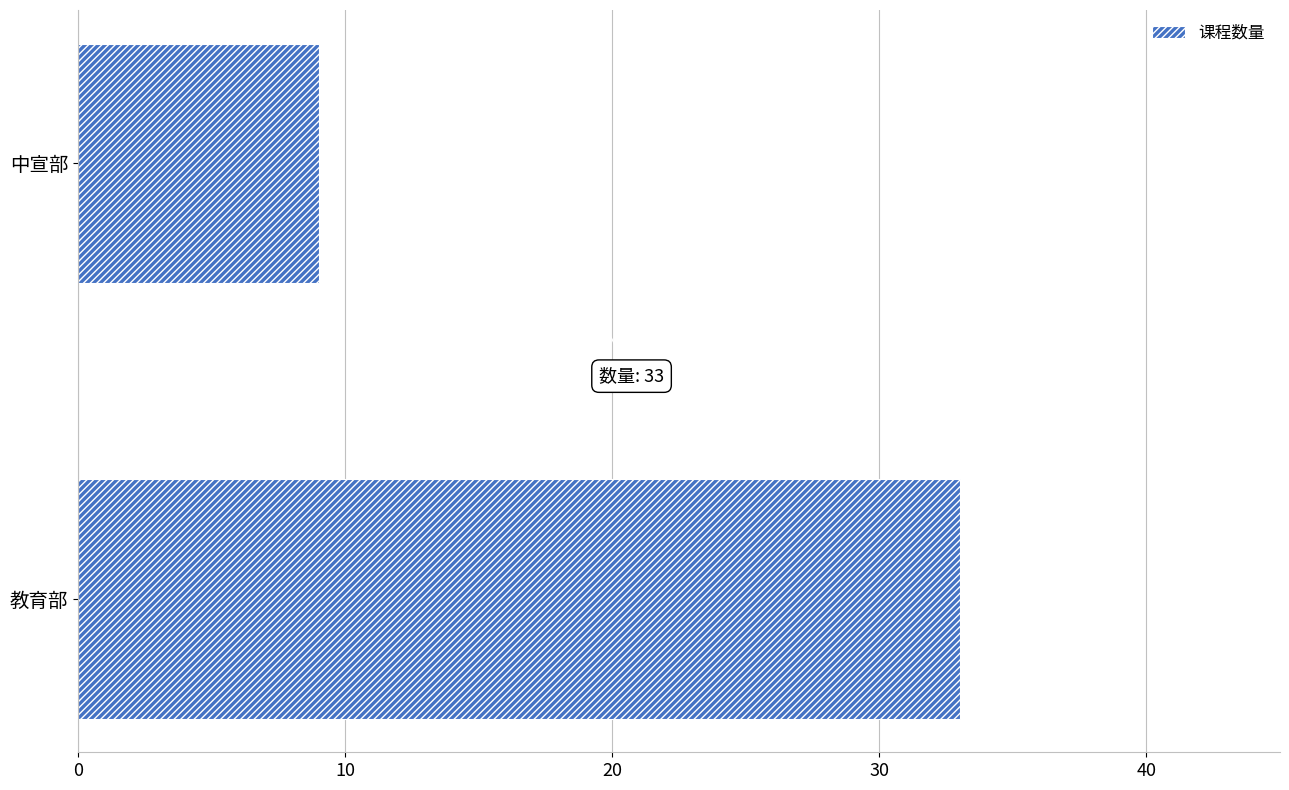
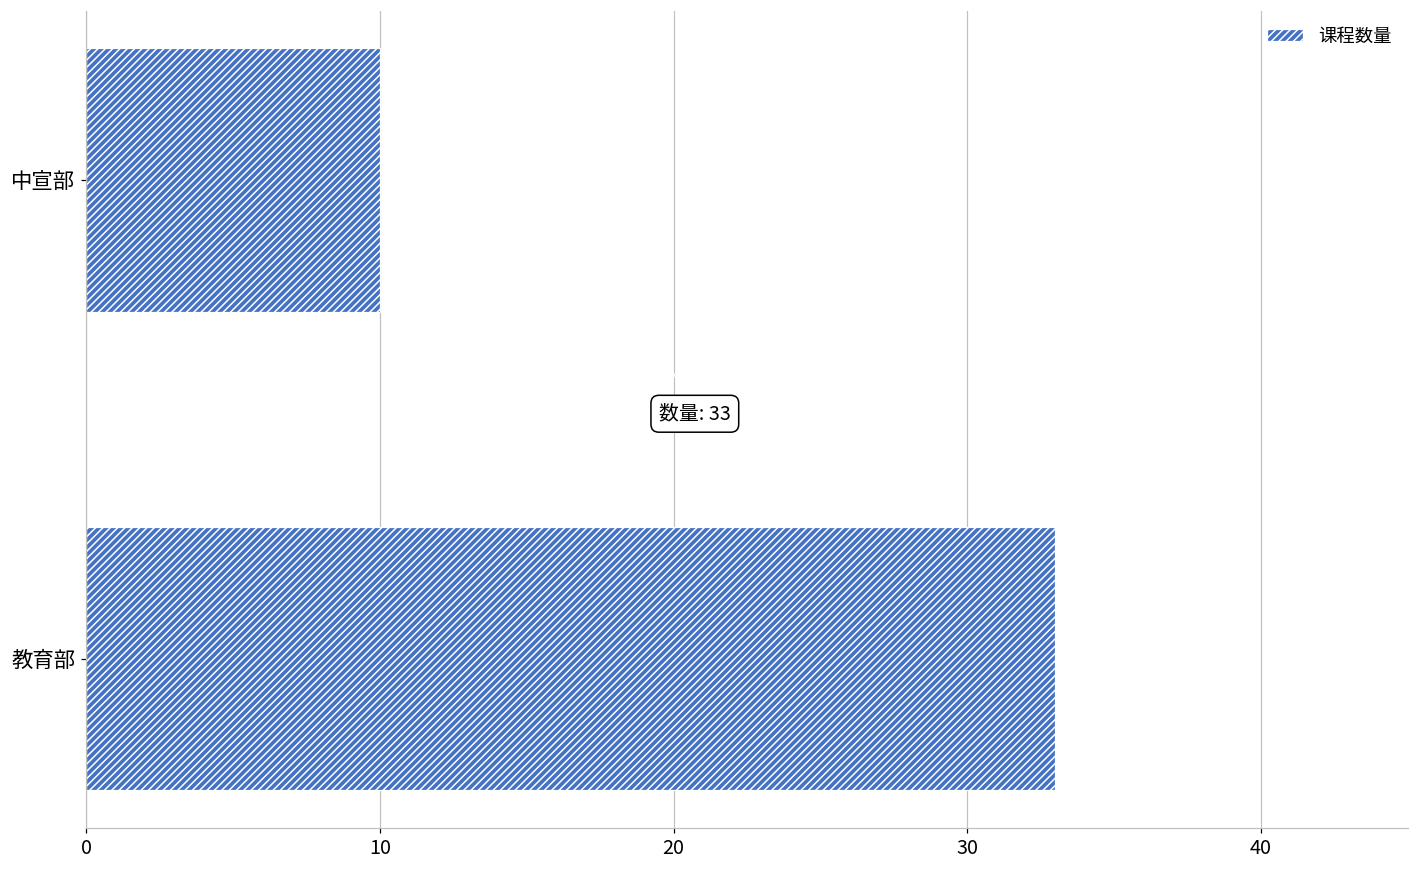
  {
-   "中宣部": 9,
+   "中宣部": 10,
    "教育部": 33
  }
